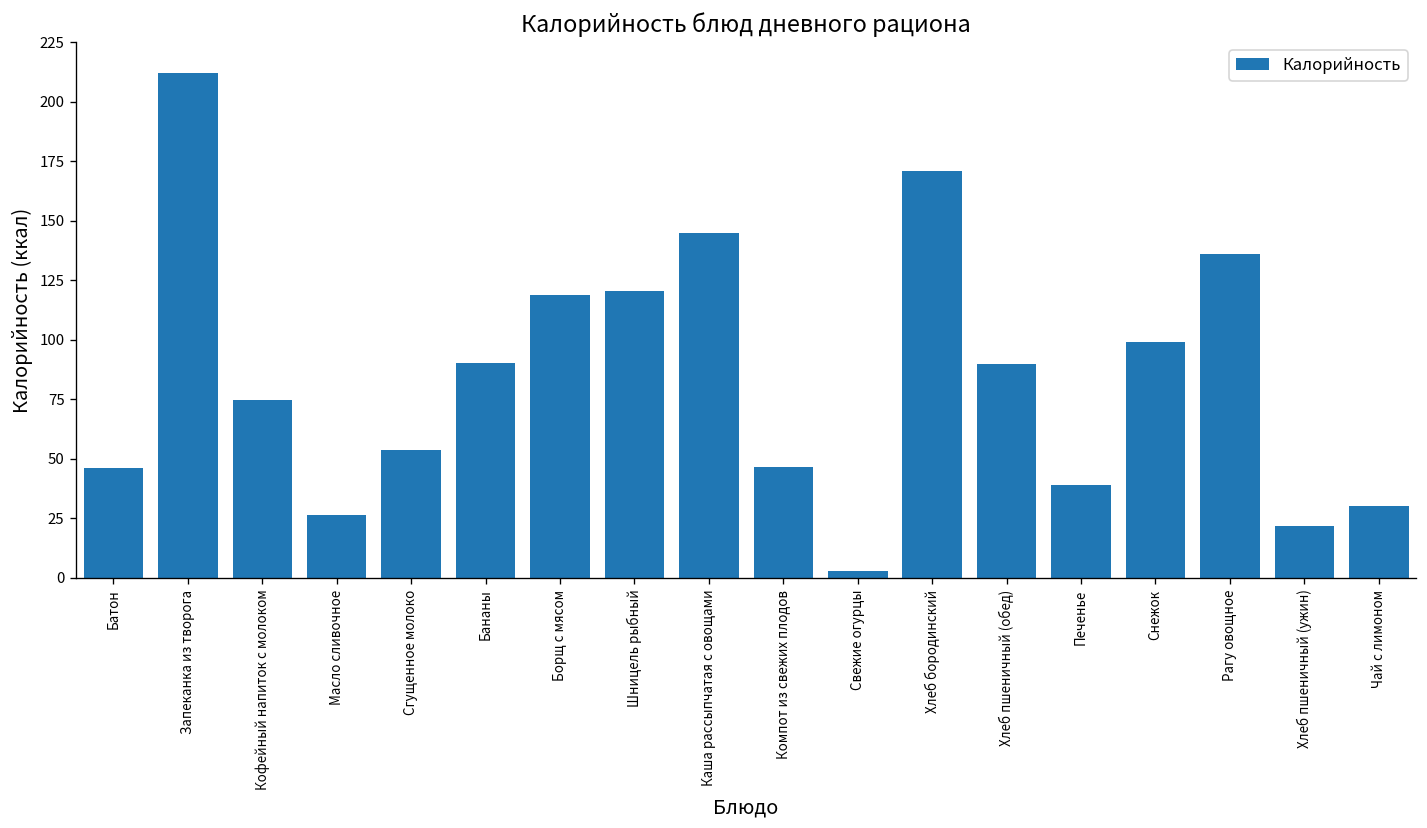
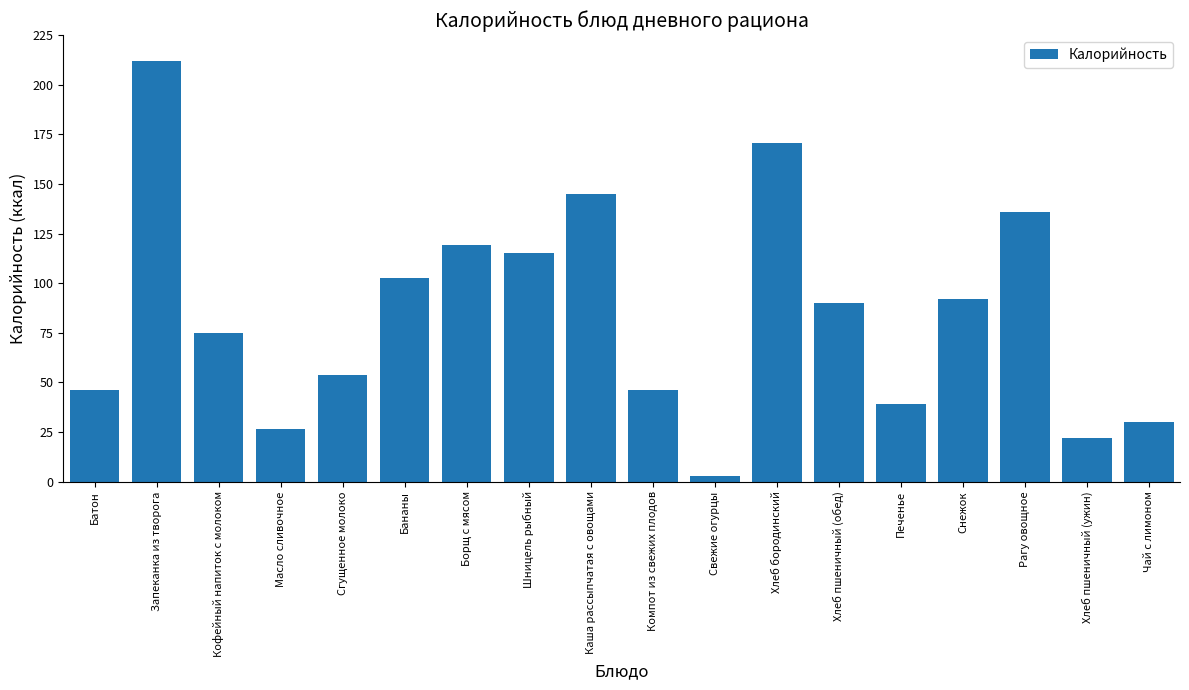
  {
    "Батон": 46,
    "Запеканка из творога": 212,
    "Кофейный напиток с молоком": 75,
    "Масло сливочное": 26,
    "Сгущенное молоко": 54,
-   "Бананы": 90,
+   "Бананы": 102,
    "Борщ с мясом": 119,
-   "Шницель рыбный": 120,
+   "Шницель рыбный": 115,
    "Каша рассыпчатая с овощами": 145,
    "Компот из свежих плодов": 46,
    "Свежие огурцы": 3,
    "Хлеб бородинский": 171,
    "Хлеб пшеничный (обед)": 90,
    "Печенье": 39,
-   "Снежок": 99,
+   "Снежок": 92,
    "Рагу овощное": 136,
    "Хлеб пшеничный (ужин)": 22,
    "Чай с лимоном": 30
  }
